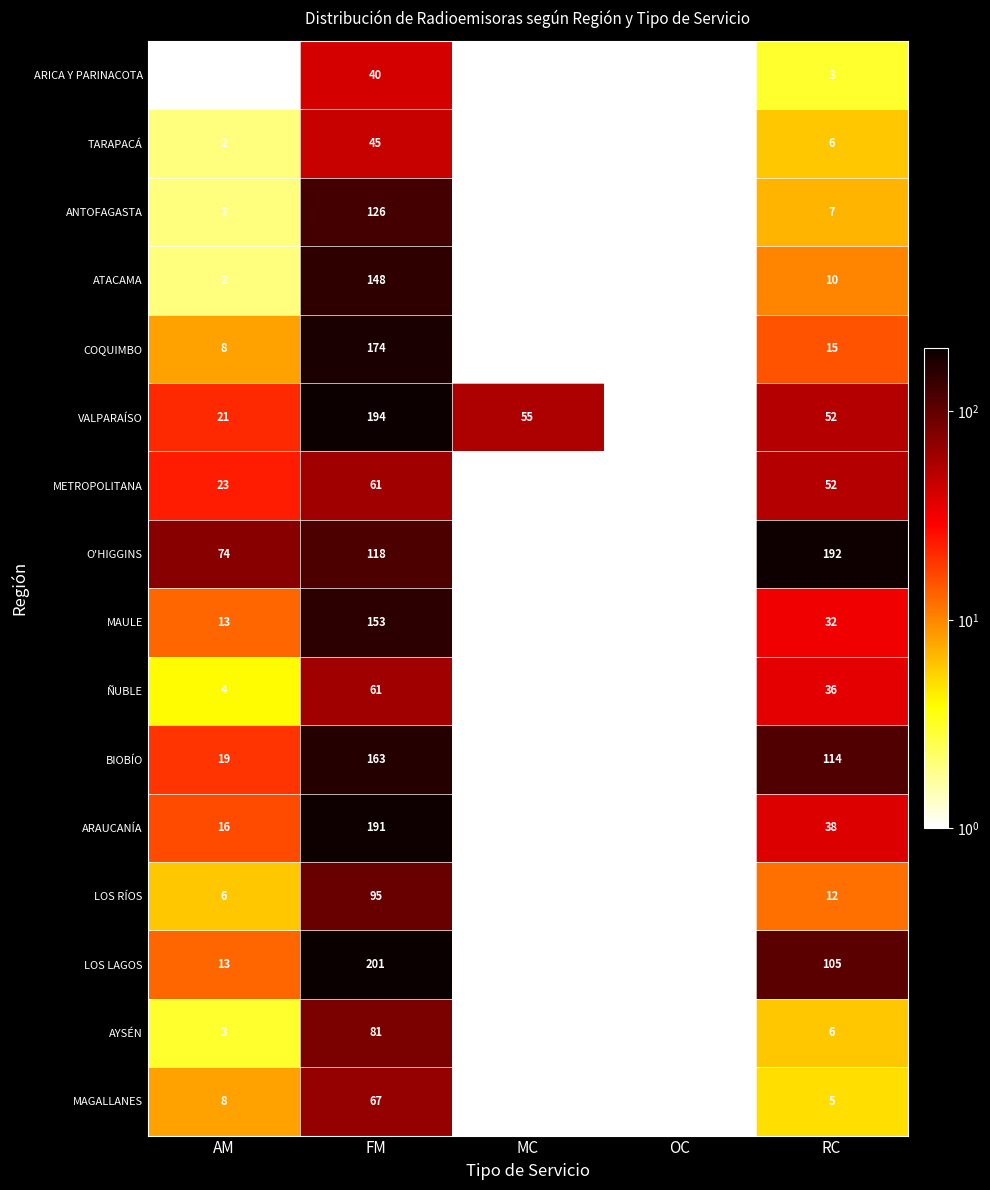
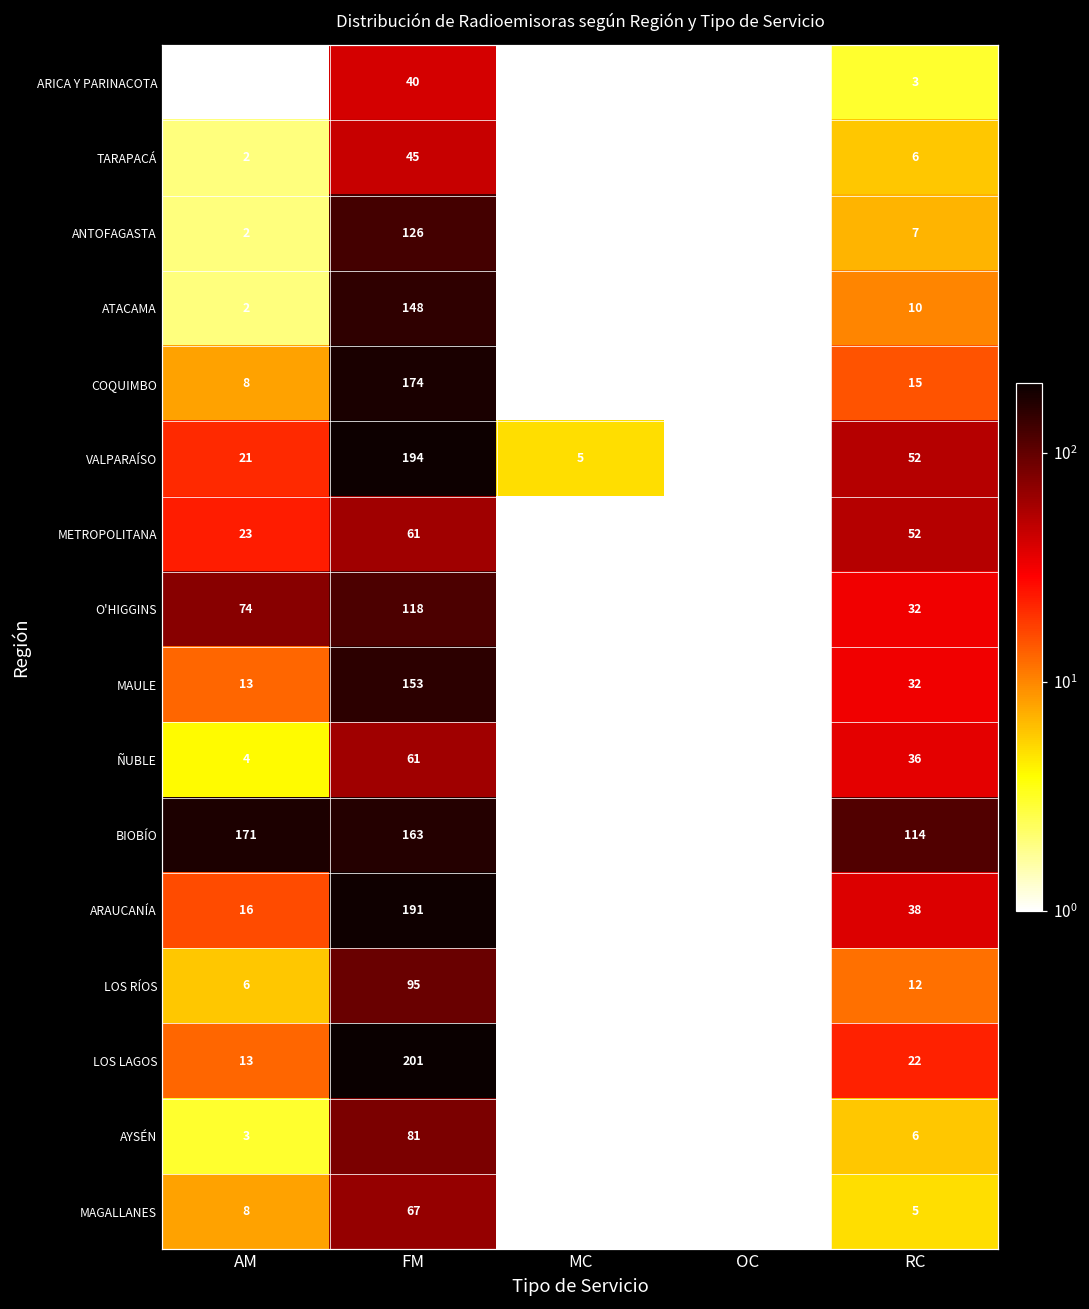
  {
    "ARICA Y PARINACOTA": {
      "FM": 40,
      "RC": 3
    },
    "TARAPACÁ": {
      "AM": 2,
      "FM": 45,
      "RC": 6
    },
    "ANTOFAGASTA": {
      "AM": 2,
      "FM": 126,
      "RC": 7
    },
    "ATACAMA": {
      "AM": 2,
      "FM": 148,
      "RC": 10
    },
    "COQUIMBO": {
      "AM": 8,
      "FM": 174,
      "RC": 15
    },
    "VALPARAÍSO": {
      "AM": 21,
      "FM": 194,
-     "MC": 55,
+     "MC": 5,
      "RC": 52
    },
    "METROPOLITANA": {
      "AM": 23,
      "FM": 61,
      "RC": 52
    },
    "O'HIGGINS": {
      "AM": 74,
      "FM": 118,
-     "RC": 192
+     "RC": 32
    },
    "MAULE": {
      "AM": 13,
      "FM": 153,
      "RC": 32
    },
    "ÑUBLE": {
      "AM": 4,
      "FM": 61,
      "RC": 36
    },
    "BIOBÍO": {
-     "AM": 19,
+     "AM": 171,
      "FM": 163,
      "RC": 114
    },
    "ARAUCANÍA": {
      "AM": 16,
      "FM": 191,
      "RC": 38
    },
    "LOS RÍOS": {
      "AM": 6,
      "FM": 95,
      "RC": 12
    },
    "LOS LAGOS": {
      "AM": 13,
      "FM": 201,
-     "RC": 105
+     "RC": 22
    },
    "AYSÉN": {
      "AM": 3,
      "FM": 81,
      "RC": 6
    },
    "MAGALLANES": {
      "AM": 8,
      "FM": 67,
      "RC": 5
    }
  }
